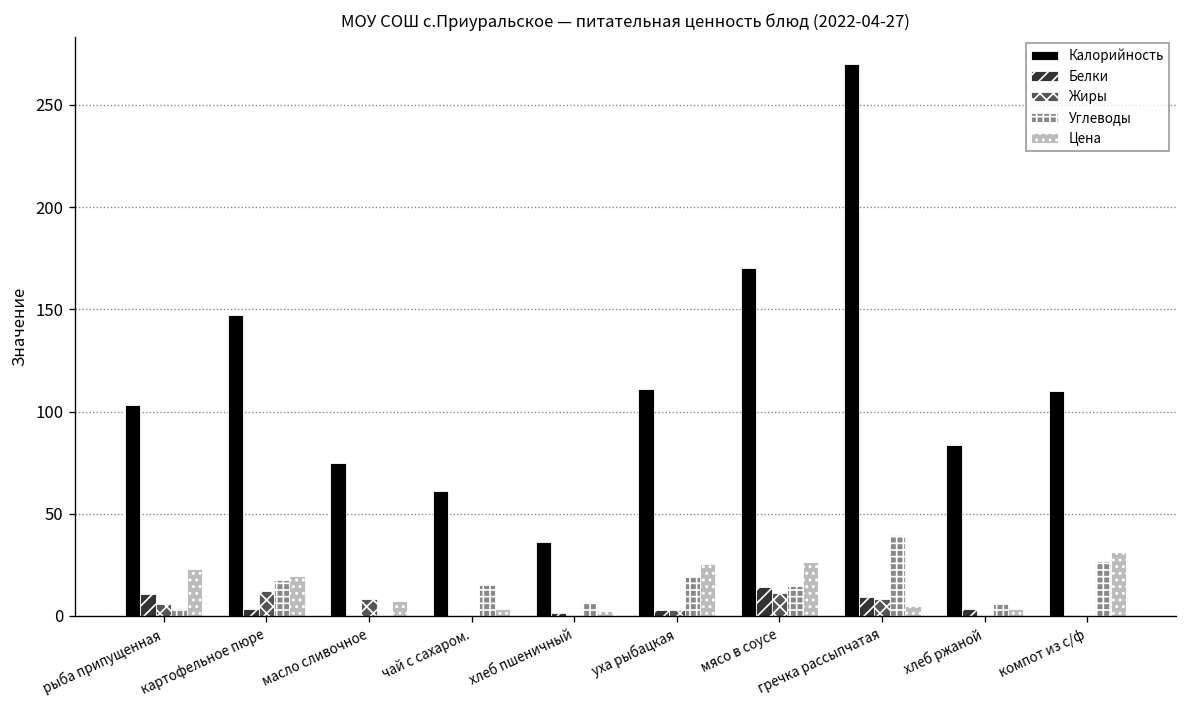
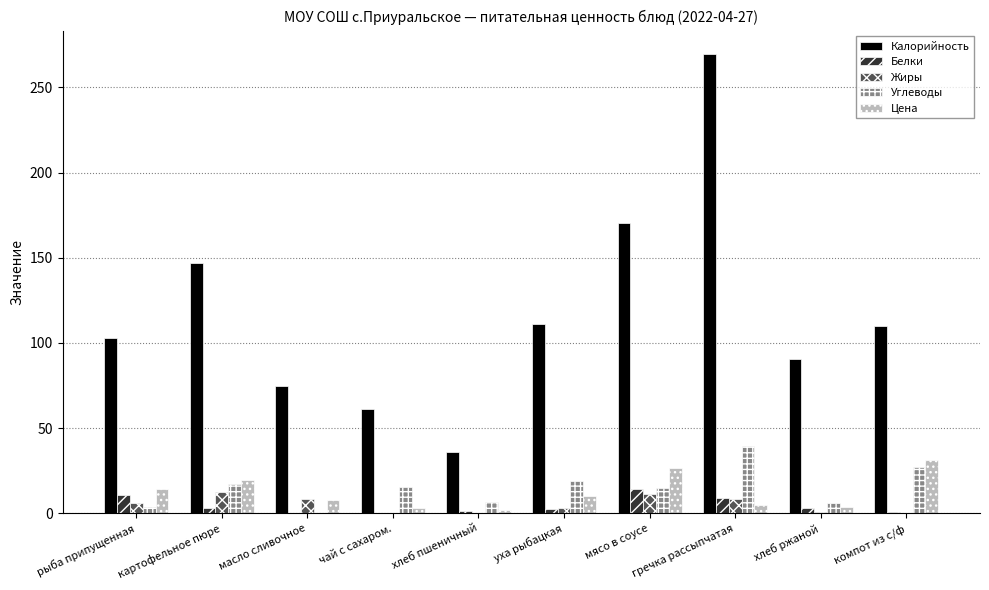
  {
    "Калорийность": {
      "рыба припущенная": 103,
      "картофельное пюре": 147,
      "масло сливочное": 75,
      "чай с сахаром.": 61,
      "хлеб пшеничный": 36,
      "уха рыбацкая": 111,
      "мясо в соусе": 170,
      "гречка рассыпчатая": 270,
-     "хлеб ржаной": 84,
+     "хлеб ржаной": 91,
      "компот из с/ф": 110
    },
    "Углеводы": {
      "рыба припущенная": 4,
      "картофельное пюре": 17,
      "чай с сахаром.": 15,
      "хлеб пшеничный": 7,
      "уха рыбацкая": 19,
      "мясо в соусе": 15,
      "гречка рассыпчатая": 40,
      "хлеб ржаной": 6,
      "компот из с/ф": 27
    },
    "Цена": {
-     "рыба припущенная": 23,
+     "рыба припущенная": 14,
      "картофельное пюре": 19,
      "масло сливочное": 8,
      "чай с сахаром.": 3,
      "хлеб пшеничный": 2,
-     "уха рыбацкая": 26,
+     "уха рыбацкая": 10,
      "мясо в соусе": 26,
      "гречка рассыпчатая": 5,
      "хлеб ржаной": 3,
      "компот из с/ф": 31
    }
  }
